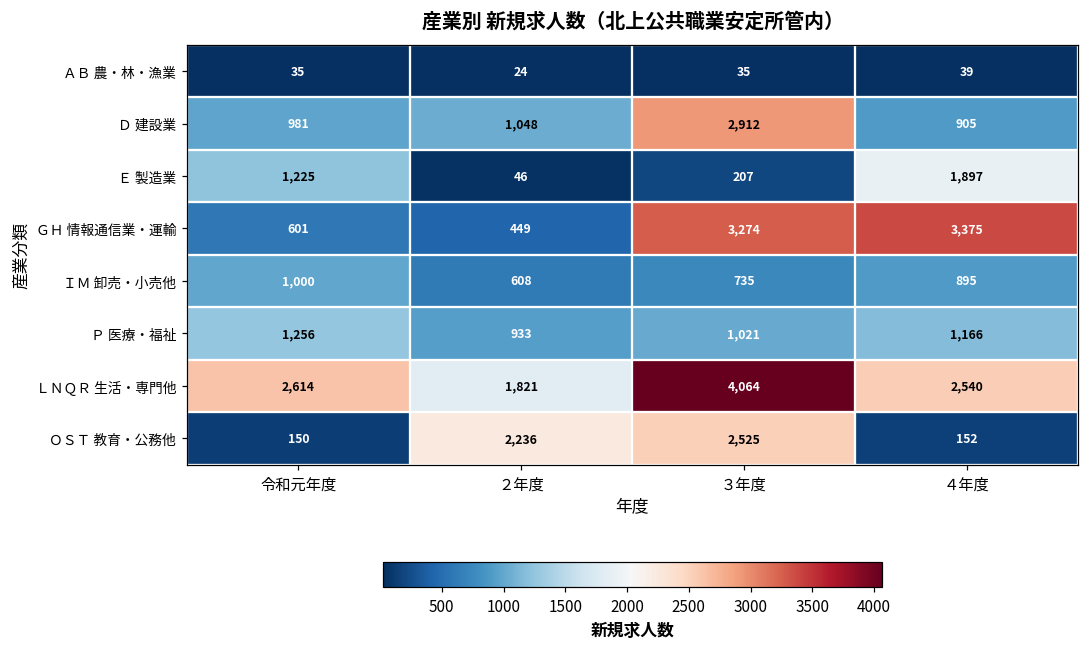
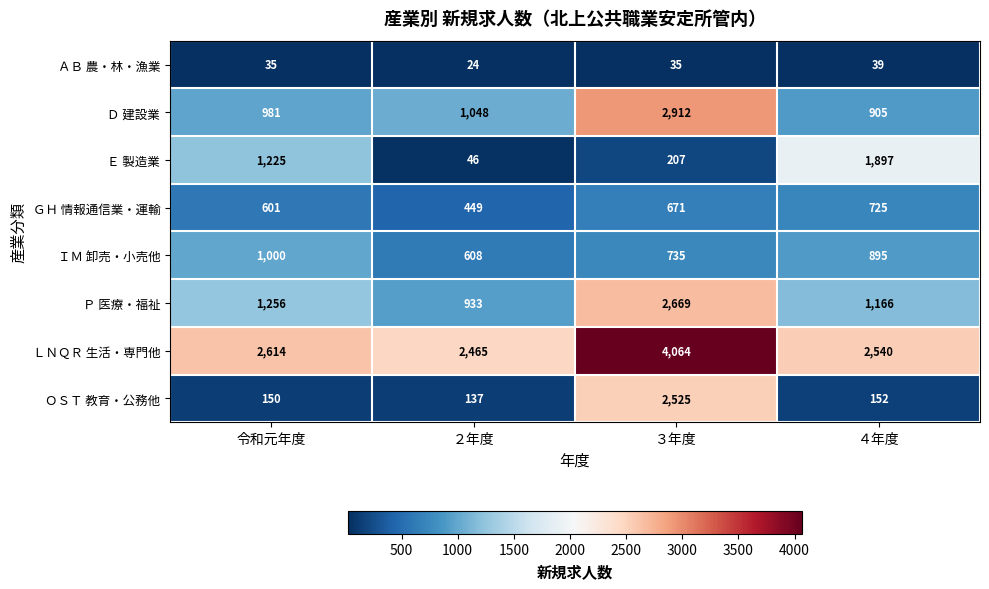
  {
    "ＡＢ 農・林・漁業": {
      "令和元年度": "35",
      "２年度": "24",
      "３年度": "35",
      "４年度": "39"
    },
    "Ｄ 建設業": {
      "令和元年度": "981",
      "２年度": "1,048",
      "３年度": "2,912",
      "４年度": "905"
    },
    "Ｅ 製造業": {
      "令和元年度": "1,225",
      "２年度": "46",
      "３年度": "207",
      "４年度": "1,897"
    },
    "ＧＨ 情報通信業・運輸": {
      "令和元年度": "601",
      "２年度": "449",
-     "３年度": "3,274",
-     "４年度": "3,375"
+     "３年度": "671",
+     "４年度": "725"
    },
    "ＩＭ 卸売・小売他": {
      "令和元年度": "1,000",
      "２年度": "608",
      "３年度": "735",
      "４年度": "895"
    },
    "Ｐ 医療・福祉": {
      "令和元年度": "1,256",
      "２年度": "933",
-     "３年度": "1,021",
+     "３年度": "2,669",
      "４年度": "1,166"
    },
    "ＬＮＱＲ 生活・専門他": {
      "令和元年度": "2,614",
-     "２年度": "1,821",
+     "２年度": "2,465",
      "３年度": "4,064",
      "４年度": "2,540"
    },
    "ＯＳＴ 教育・公務他": {
      "令和元年度": "150",
-     "２年度": "2,236",
+     "２年度": "137",
      "３年度": "2,525",
      "４年度": "152"
    }
  }
